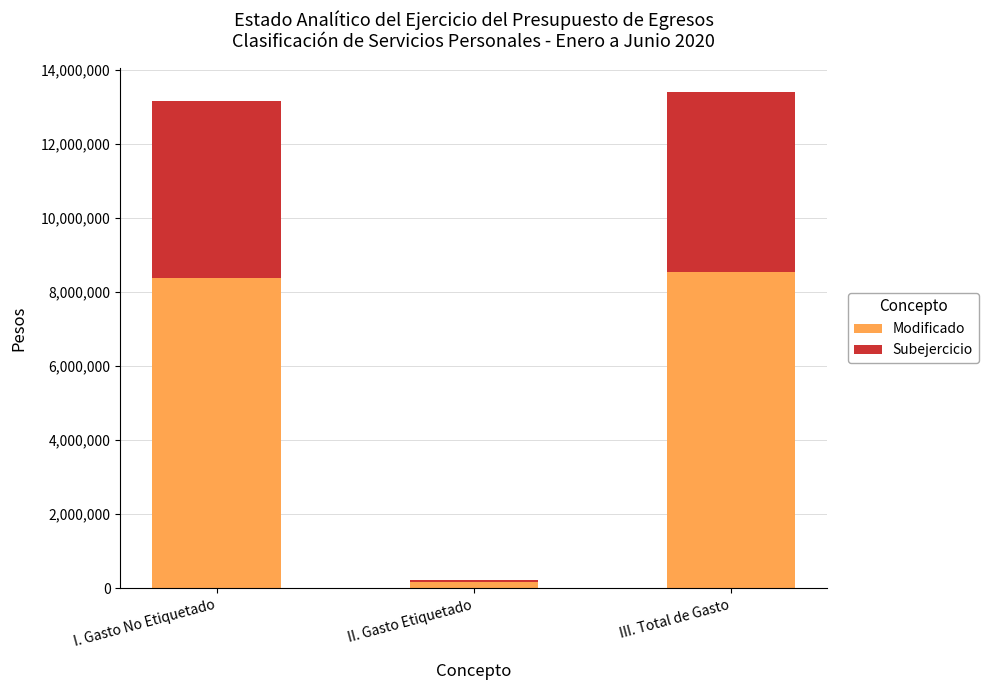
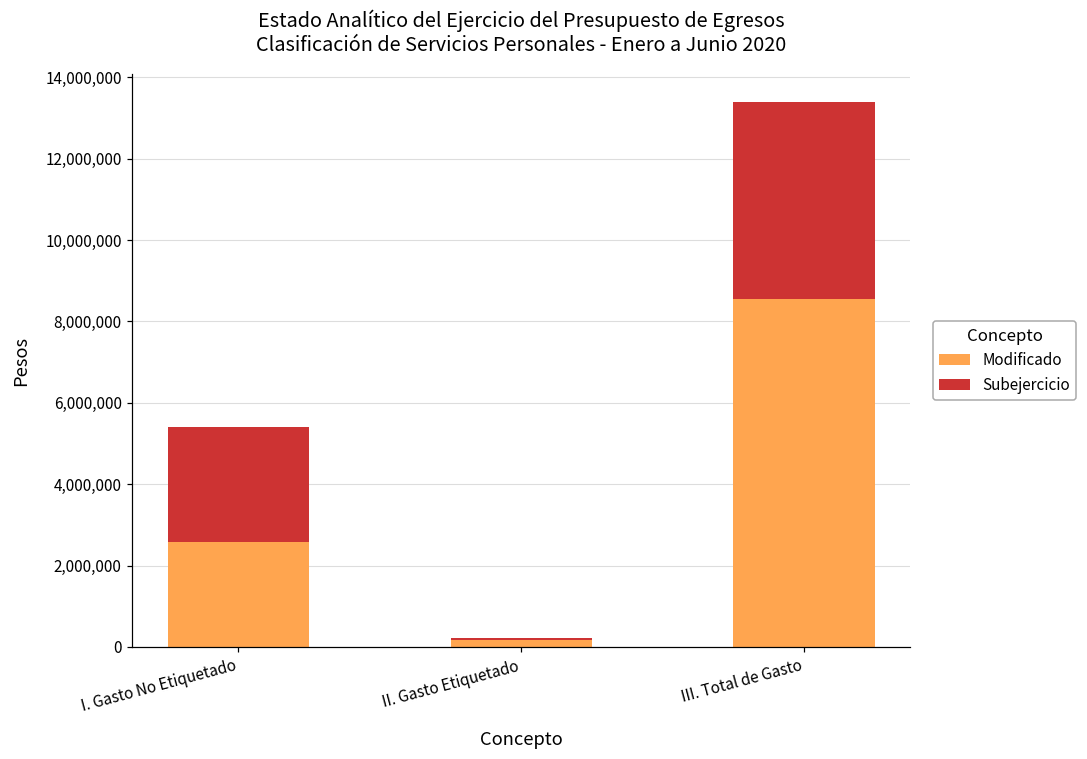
  {
    "Modificado": {
-     "I. Gasto No Etiquetado": "8,400,000",
+     "I. Gasto No Etiquetado": "2,600,000",
      "II. Gasto Etiquetado": "200,000",
      "III. Total de Gasto": "8,500,000"
    },
    "Subejercicio": {
-     "I. Gasto No Etiquetado": "4,800,000",
+     "I. Gasto No Etiquetado": "2,800,000",
      "III. Total de Gasto": "4,900,000"
    }
  }
